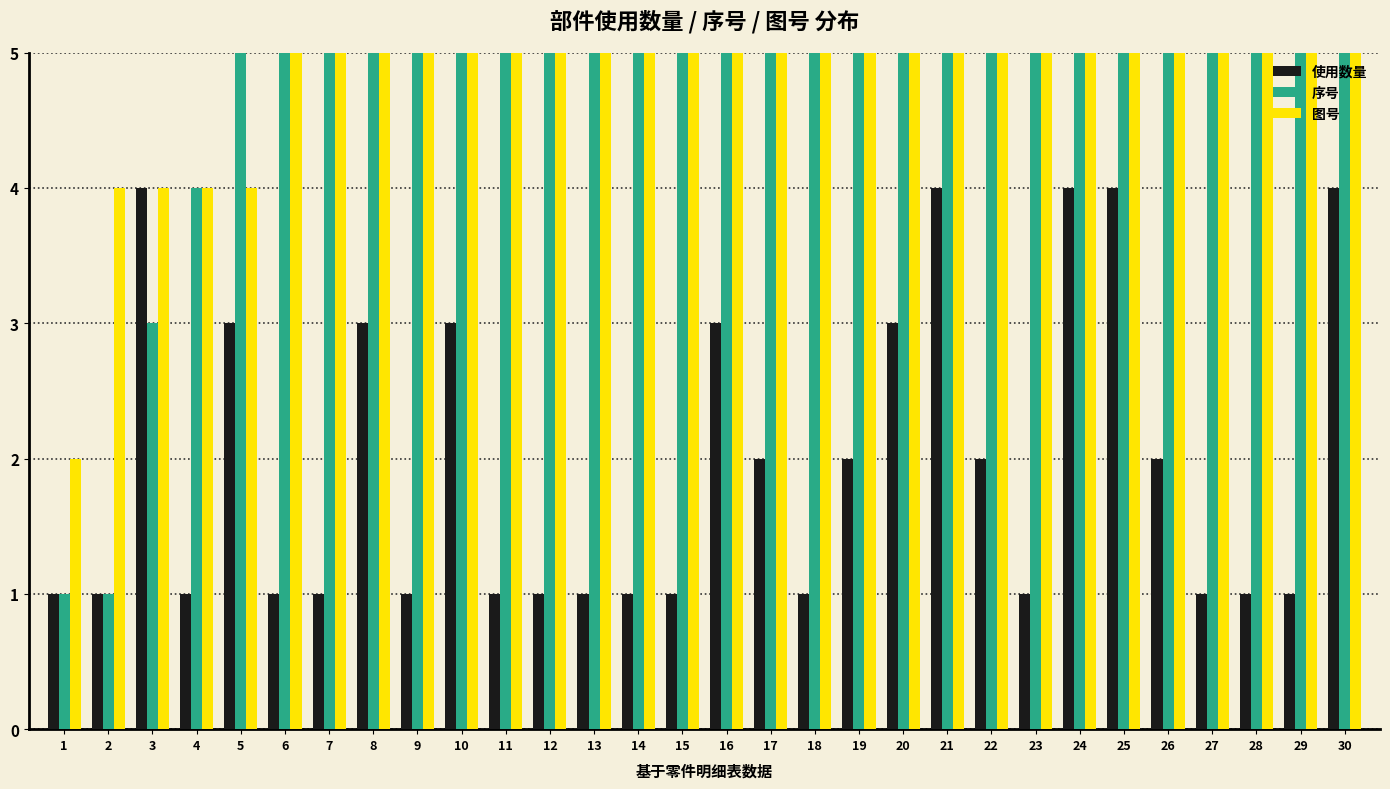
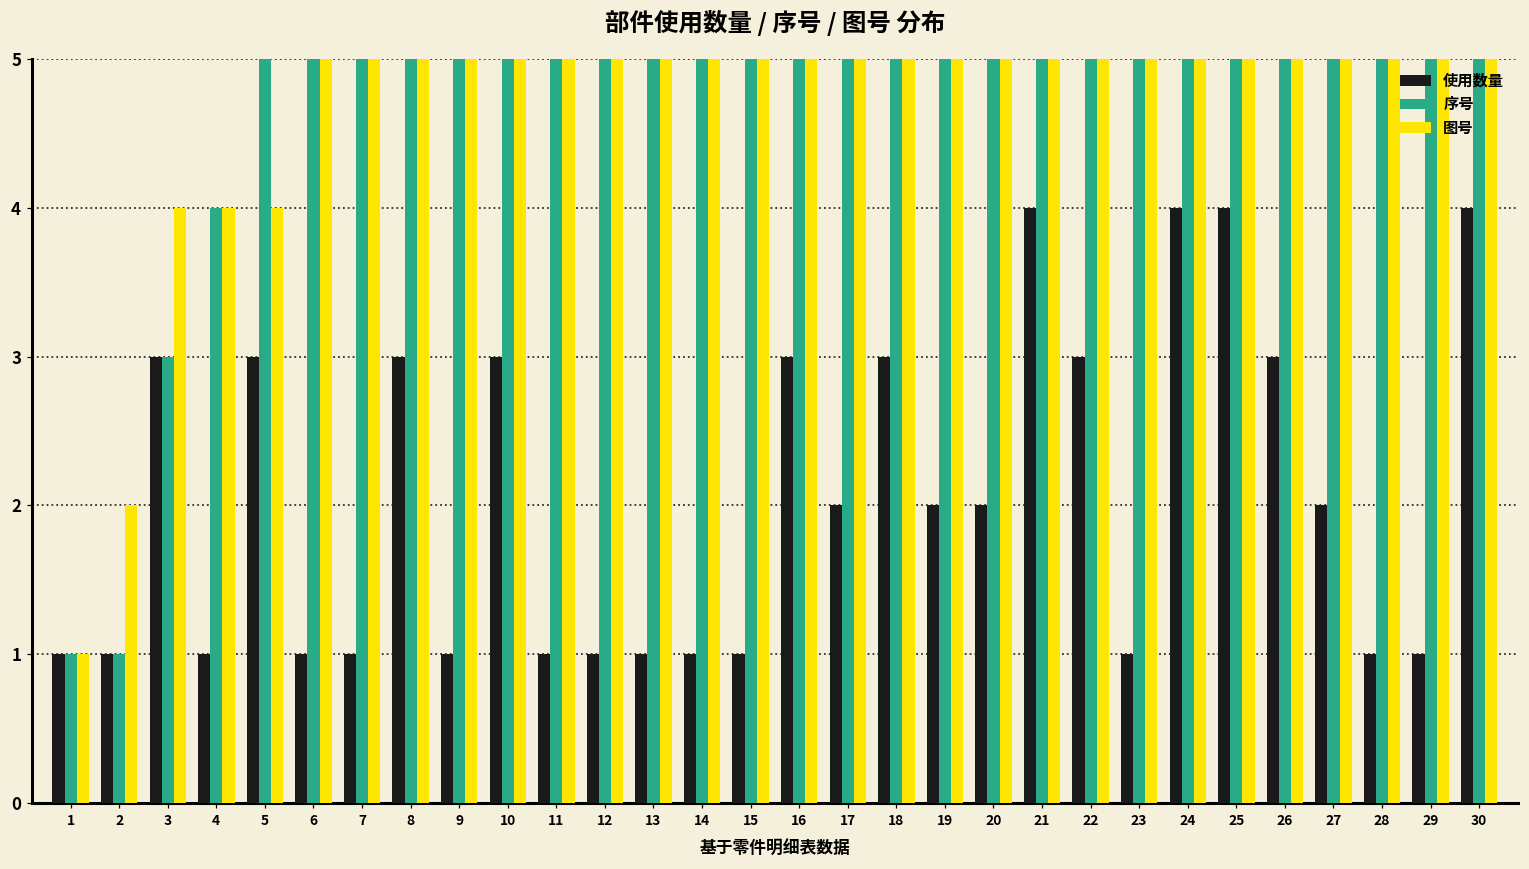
  {
    "使用数量": {
      "1": 1,
      "2": 1,
-     "3": 4,
+     "3": 3,
      "4": 1,
      "5": 3,
      "6": 1,
      "7": 1,
      "8": 3,
      "9": 1,
      "10": 3,
      "11": 1,
      "12": 1,
      "13": 1,
      "14": 1,
      "15": 1,
      "16": 3,
      "17": 2,
-     "18": 1,
+     "18": 3,
      "19": 2,
-     "20": 3,
+     "20": 2,
      "21": 4,
-     "22": 2,
+     "22": 3,
      "23": 1,
      "24": 4,
      "25": 4,
-     "26": 2,
-     "27": 1,
+     "26": 3,
+     "27": 2,
      "28": 1,
      "29": 1,
      "30": 4
    },
    "序号": {
      "1": 1,
      "2": 1,
      "3": 3,
      "4": 4,
      "5": 5
    },
    "图号": {
-     "1": 2,
-     "2": 4,
+     "1": 1,
+     "2": 2,
      "3": 4,
      "4": 4,
      "5": 4,
      "6": 5
    }
  }
